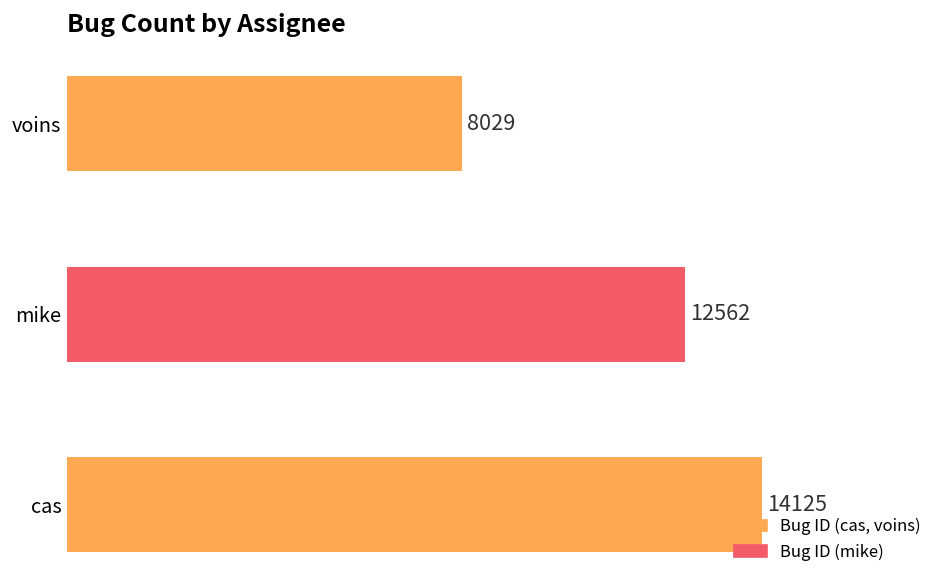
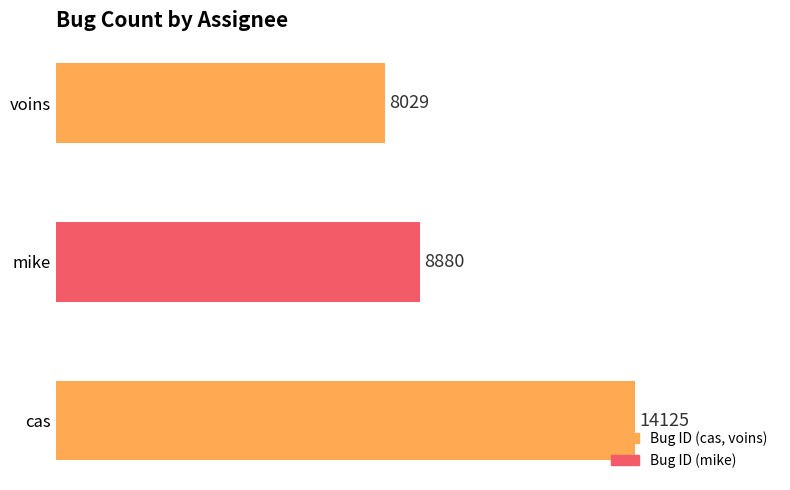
  {
    "voins": 8029,
-   "mike": 12562,
+   "mike": 8880,
    "cas": 14125
  }
